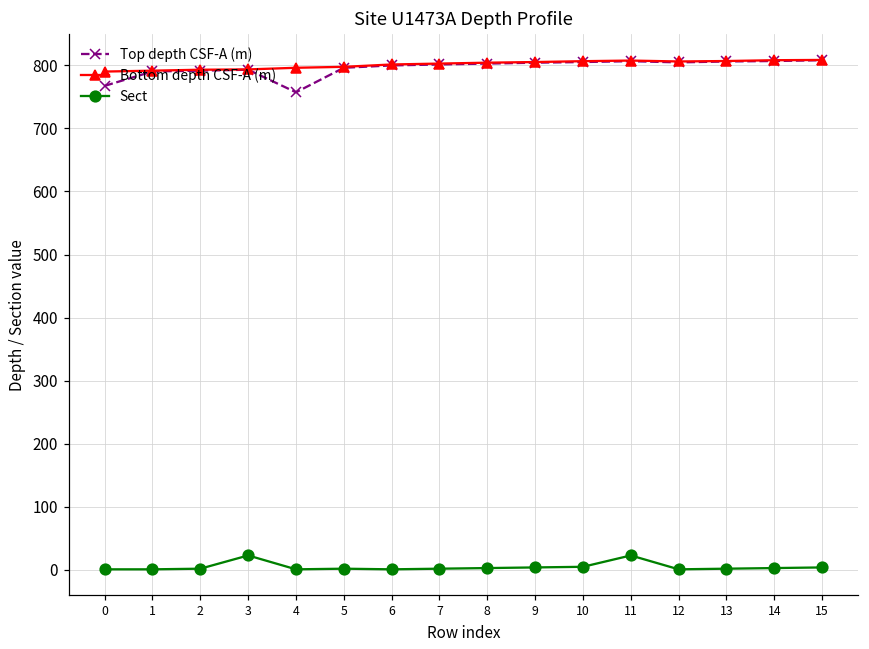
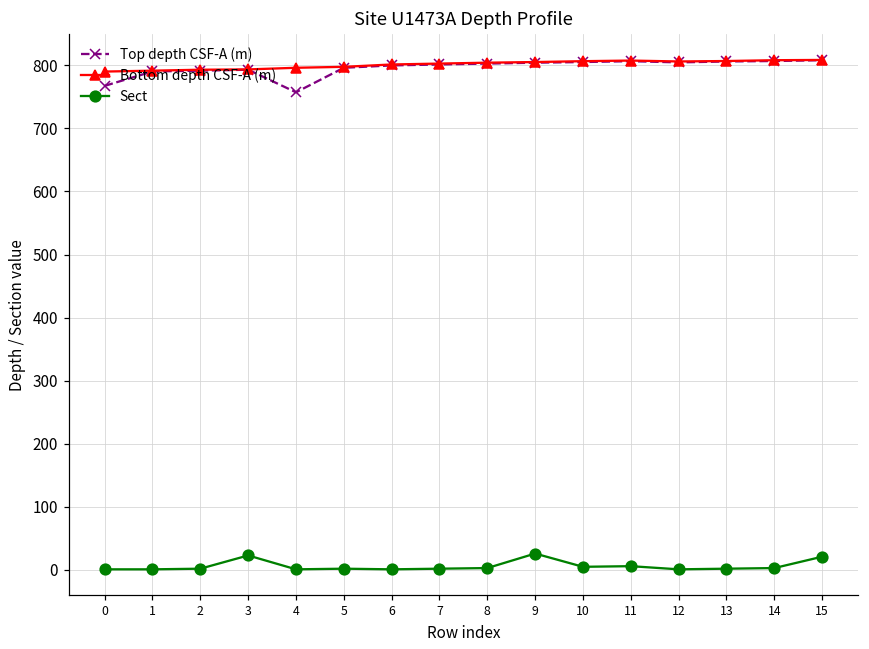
  {
    "Top depth CSF-A (m)": {
      "0": 770,
      "4": 760
    },
    "Bottom depth CSF-A (m)": {
      "0": 790,
      "4": 800
    },
    "Sect": {
      "0": 0,
      "1": 0,
      "2": 0,
      "3": 20,
      "4": 0,
      "5": 0,
      "6": 0,
      "7": 0,
      "8": 0,
-     "9": 0,
+     "9": 30,
      "10": 10,
-     "11": 20,
+     "11": 10,
      "12": 0,
      "13": 0,
      "14": 0,
-     "15": 0
+     "15": 20
    }
  }
